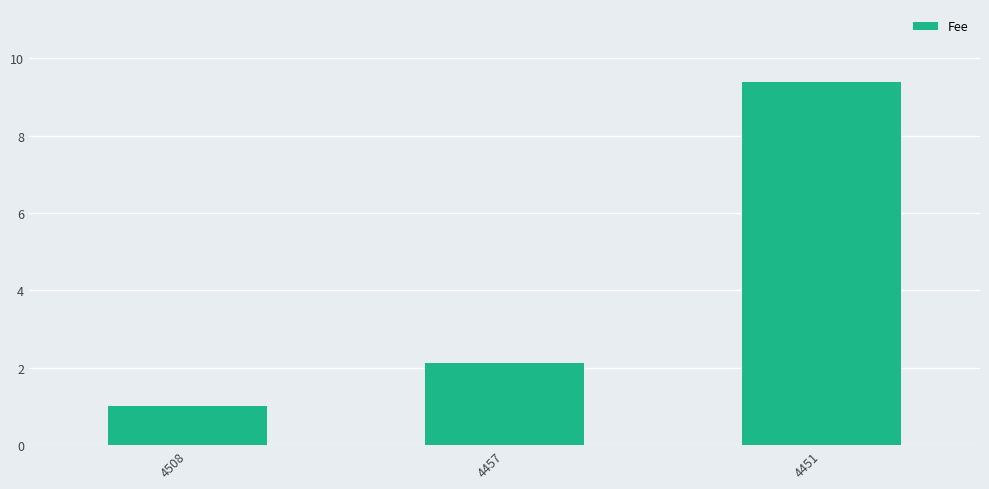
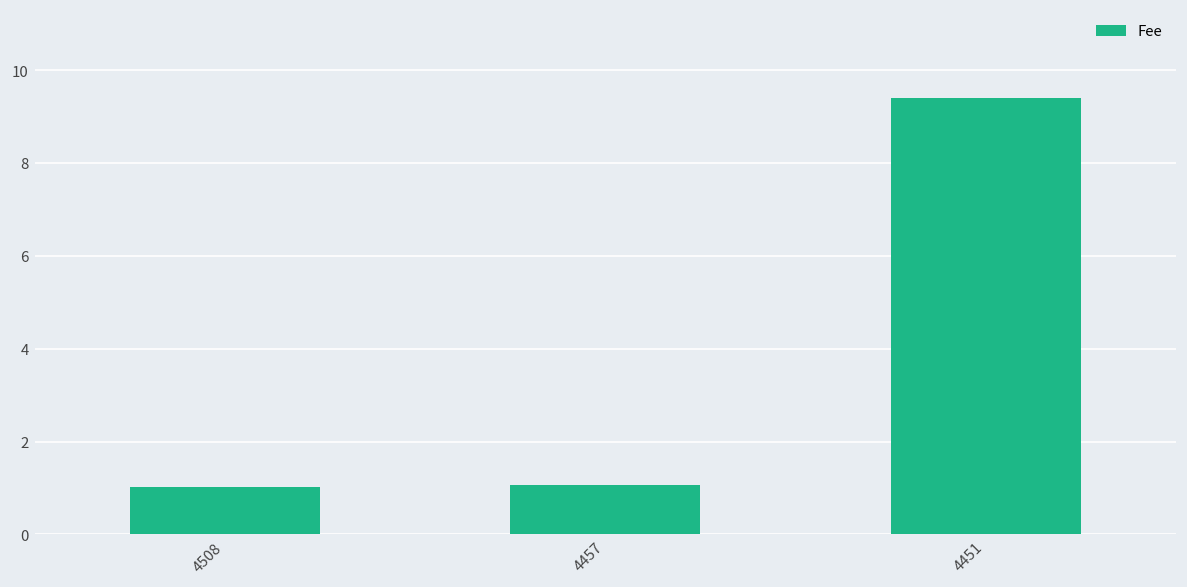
  {
    "4508": 1.0,
-   "4457": 2.1,
+   "4457": 1.1,
    "4451": 9.4
  }
